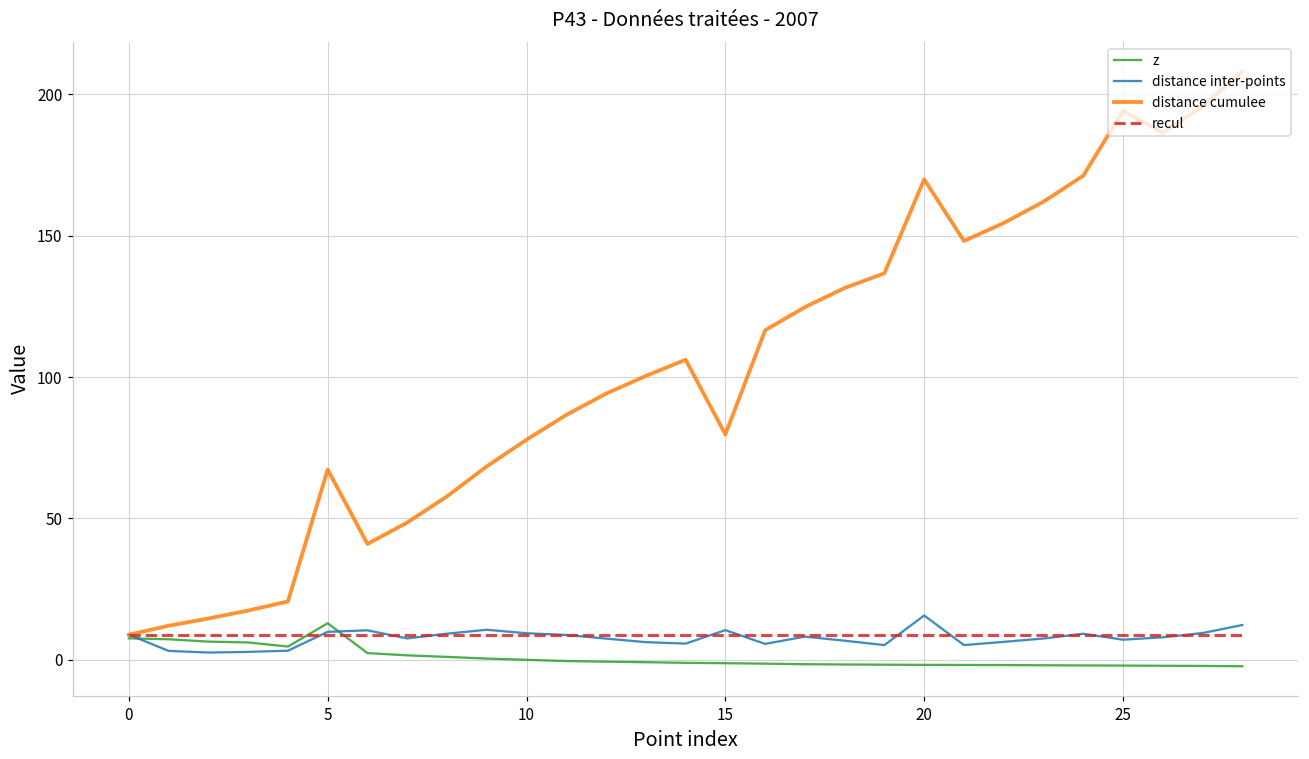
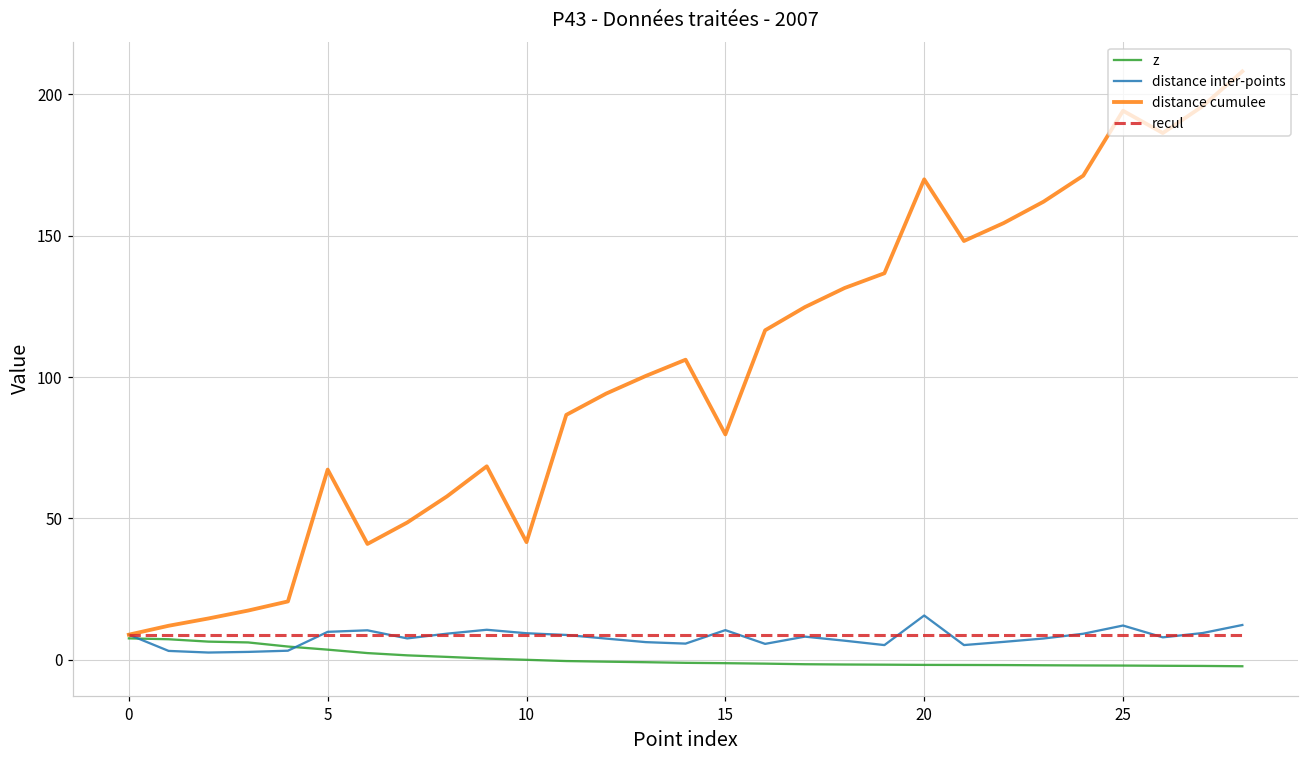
  {
    "z": {
      "0": 8,
-     "5": 13,
+     "5": 4,
      "10": 0,
      "15": -1,
      "20": -2,
      "25": -2
    },
    "distance inter-points": {
      "5": 10,
      "15": 11,
      "20": 16,
-     "25": 7
+     "25": 12
    },
    "distance cumulee": {
      "5": 67,
-     "10": 78,
+     "10": 42,
      "15": 80,
      "20": 170
    },
    "recul": {
      "5": 9,
      "15": 9,
      "20": 9,
      "25": 9
    }
  }
